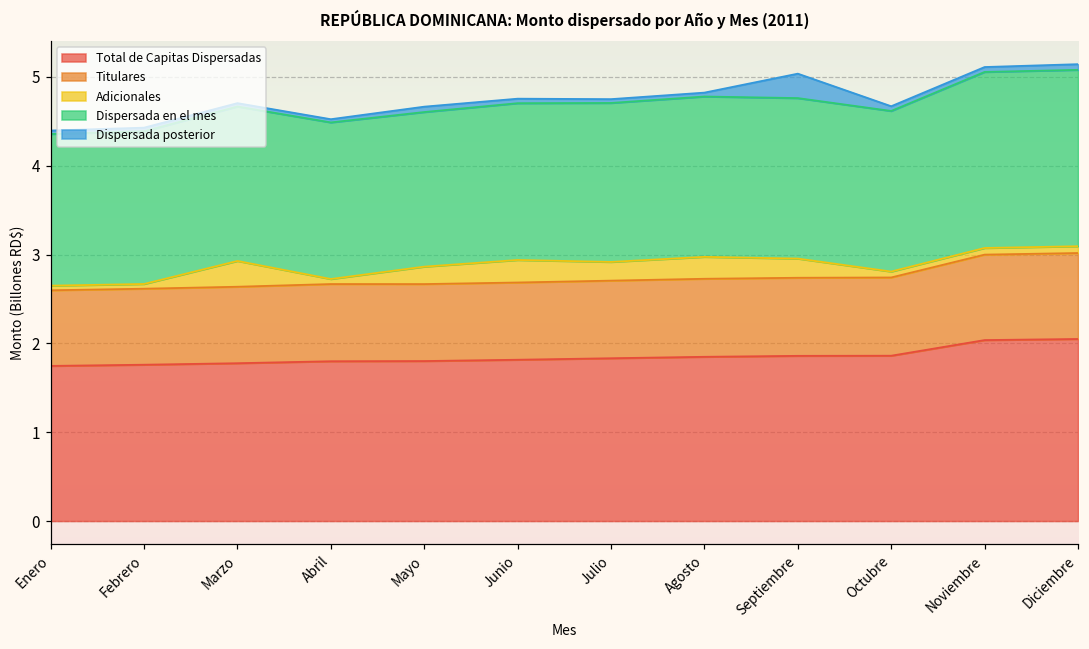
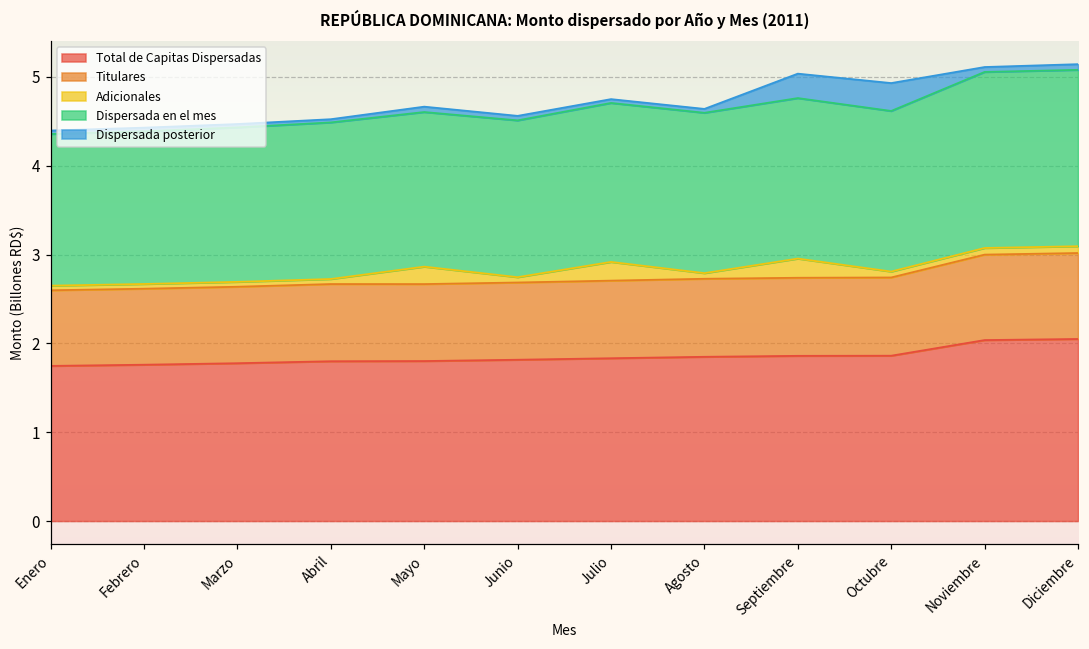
  {
    "Adicionales": {
      "Enero": 0.1,
      "Febrero": 0.1,
-     "Marzo": 0.3,
+     "Marzo": 0.1,
      "Abril": 0.1,
      "Mayo": 0.2,
-     "Junio": 0.3,
+     "Junio": 0.1,
      "Julio": 0.2,
-     "Agosto": 0.2,
+     "Agosto": 0.1,
      "Septiembre": 0.2,
      "Octubre": 0.1,
      "Noviembre": 0.1,
      "Diciembre": 0.1
    },
    "Dispersada en el mes": {
      "Enero": 1.7,
      "Abril": 1.8,
      "Mayo": 1.7,
      "Junio": 1.8,
      "Julio": 1.8,
      "Agosto": 1.8,
      "Septiembre": 1.8,
      "Octubre": 1.8,
      "Noviembre": 2.0,
      "Diciembre": 2.0
    },
    "Dispersada posterior": {
      "Enero": 0.0,
      "Abril": 0.0,
      "Mayo": 0.1,
      "Junio": 0.1,
      "Julio": 0.0,
      "Agosto": 0.0,
      "Septiembre": 0.3,
-     "Octubre": 0.1,
+     "Octubre": 0.3,
      "Noviembre": 0.1,
      "Diciembre": 0.1
    }
  }
